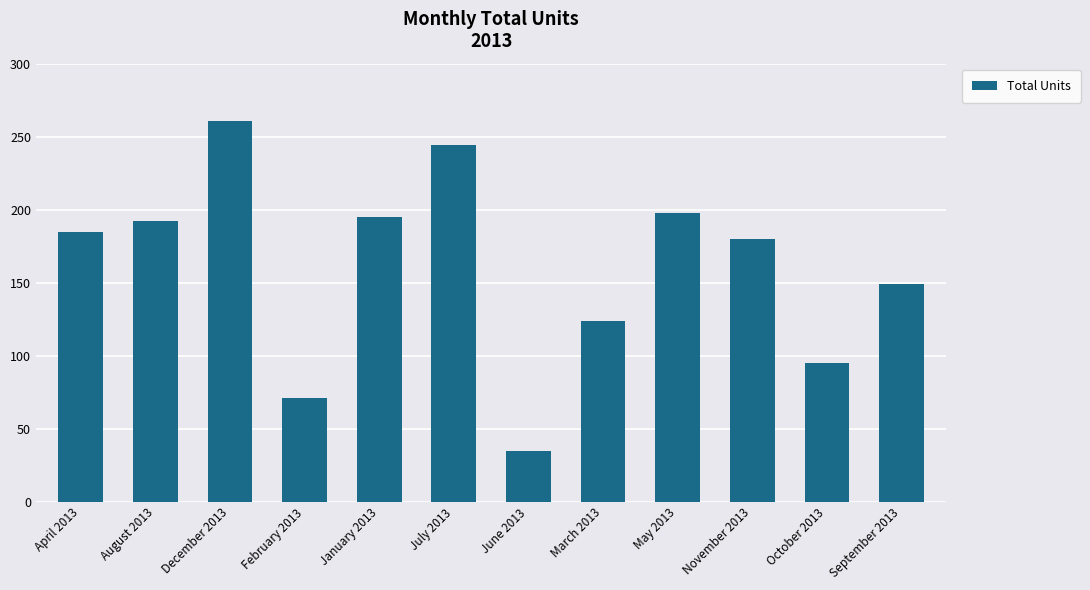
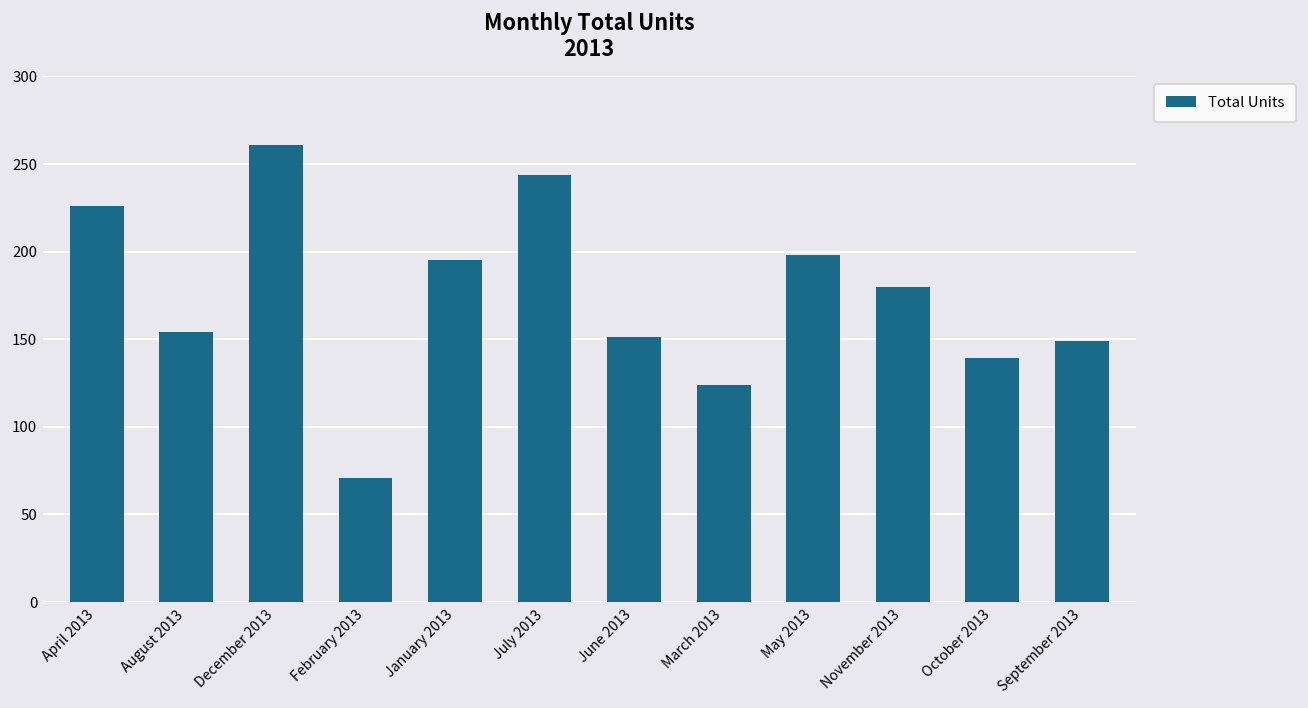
  {
-   "April 2013": 185,
-   "August 2013": 192,
+   "April 2013": 226,
+   "August 2013": 154,
    "December 2013": 261,
    "February 2013": 71,
    "January 2013": 195,
    "July 2013": 244,
-   "June 2013": 35,
+   "June 2013": 151,
    "March 2013": 124,
    "May 2013": 198,
    "November 2013": 180,
-   "October 2013": 95,
+   "October 2013": 139,
    "September 2013": 149
  }
